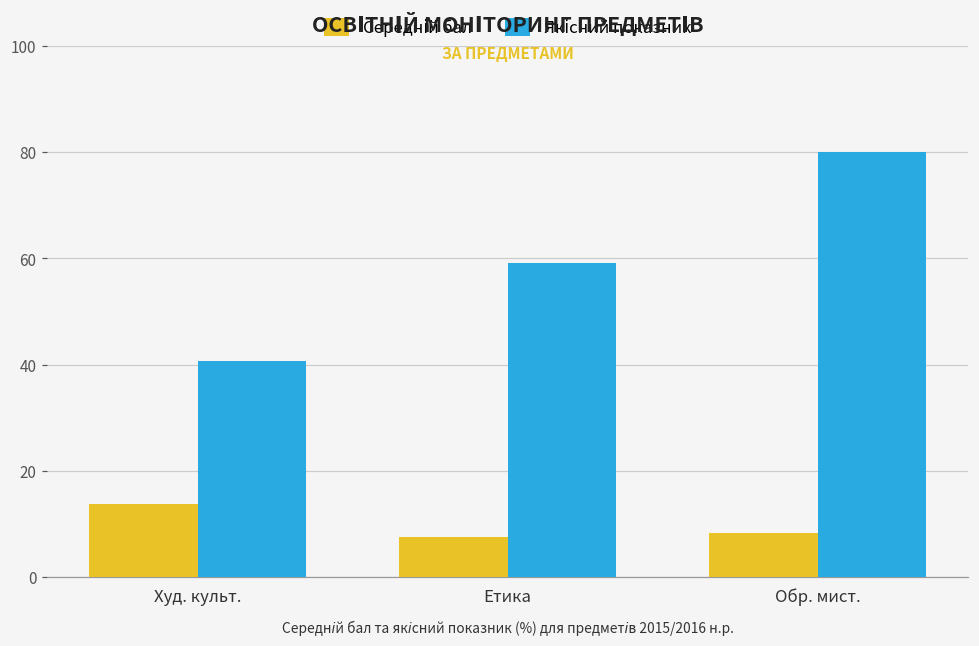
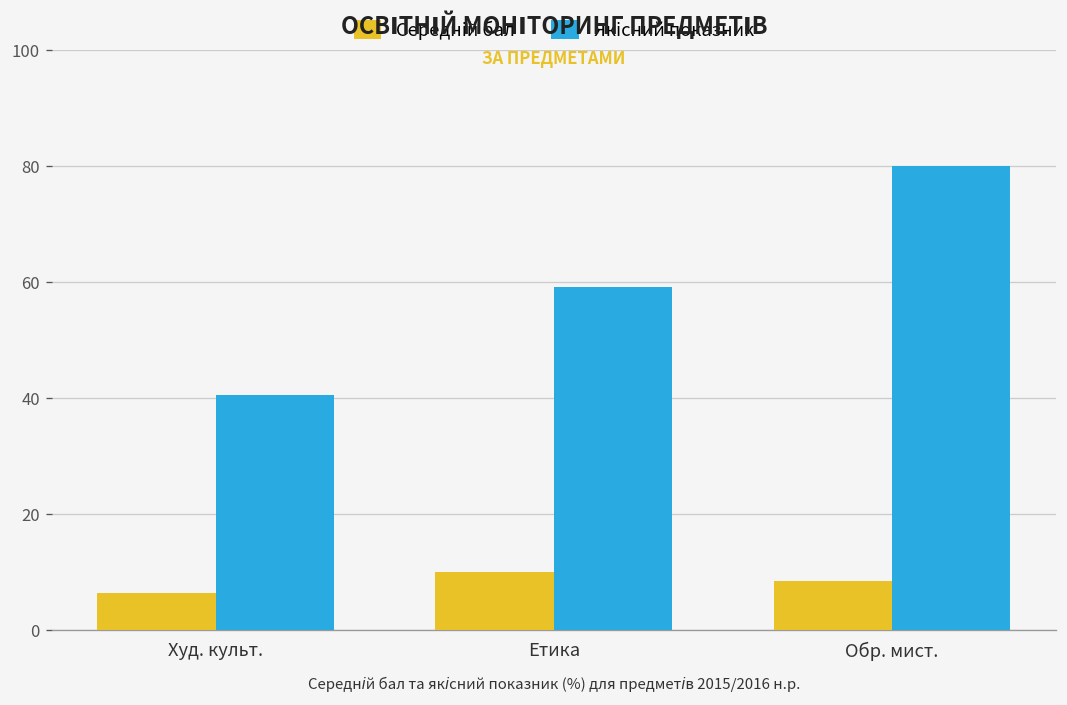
  {
    "Середній бал": {
-     "Худ. культ.": 14,
-     "Етика": 8,
+     "Худ. культ.": 6,
+     "Етика": 10,
      "Обр. мист.": 8
    },
    "Якісний показник": {
      "Худ. культ.": 41,
      "Етика": 59,
      "Обр. мист.": 80
    }
  }
